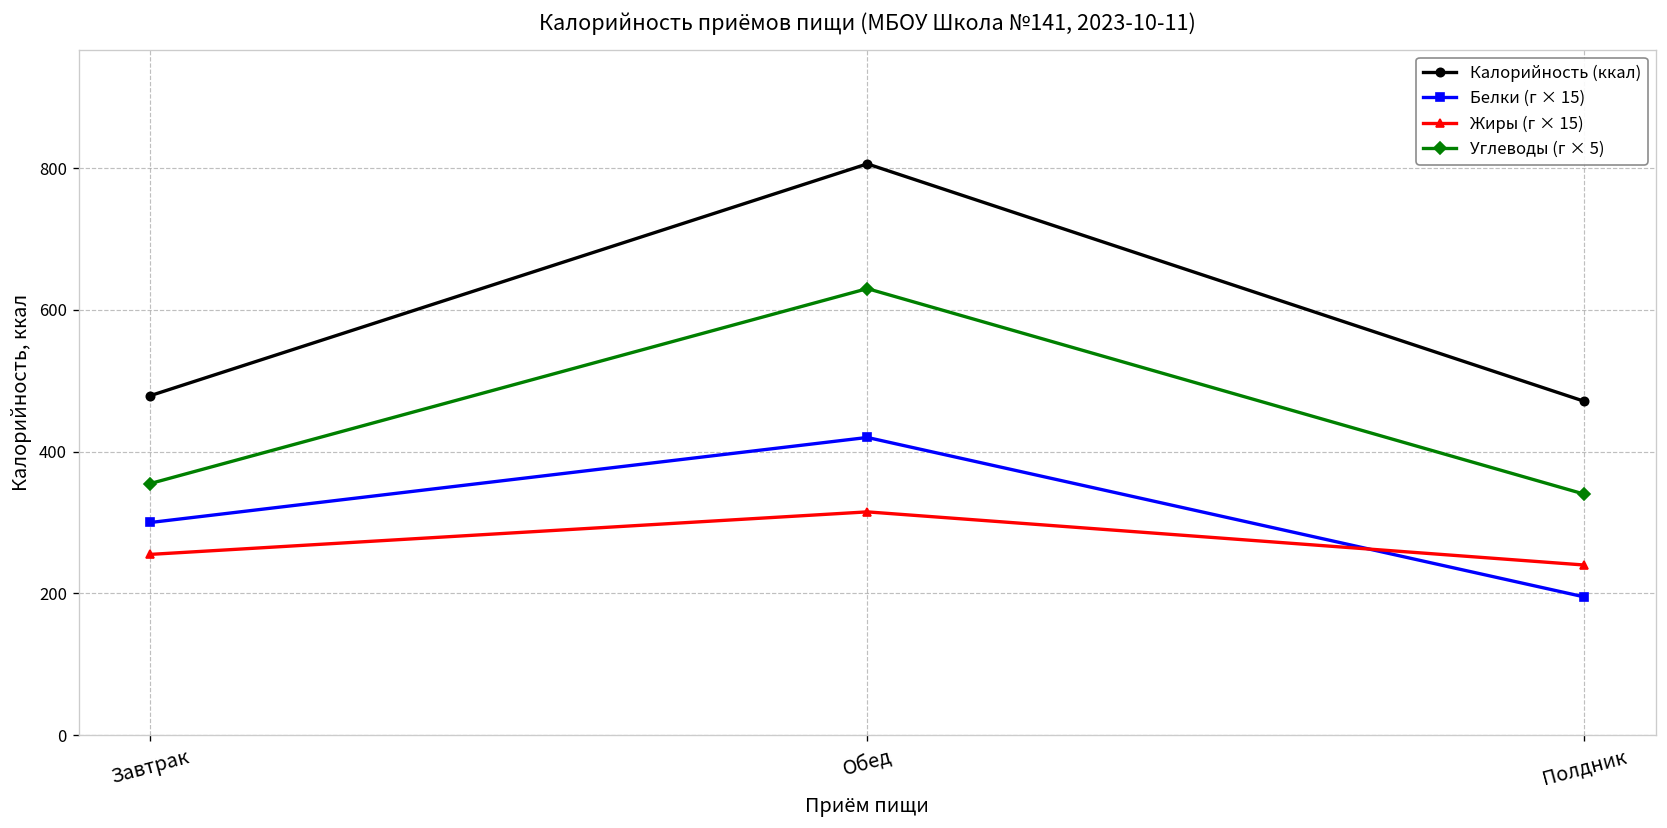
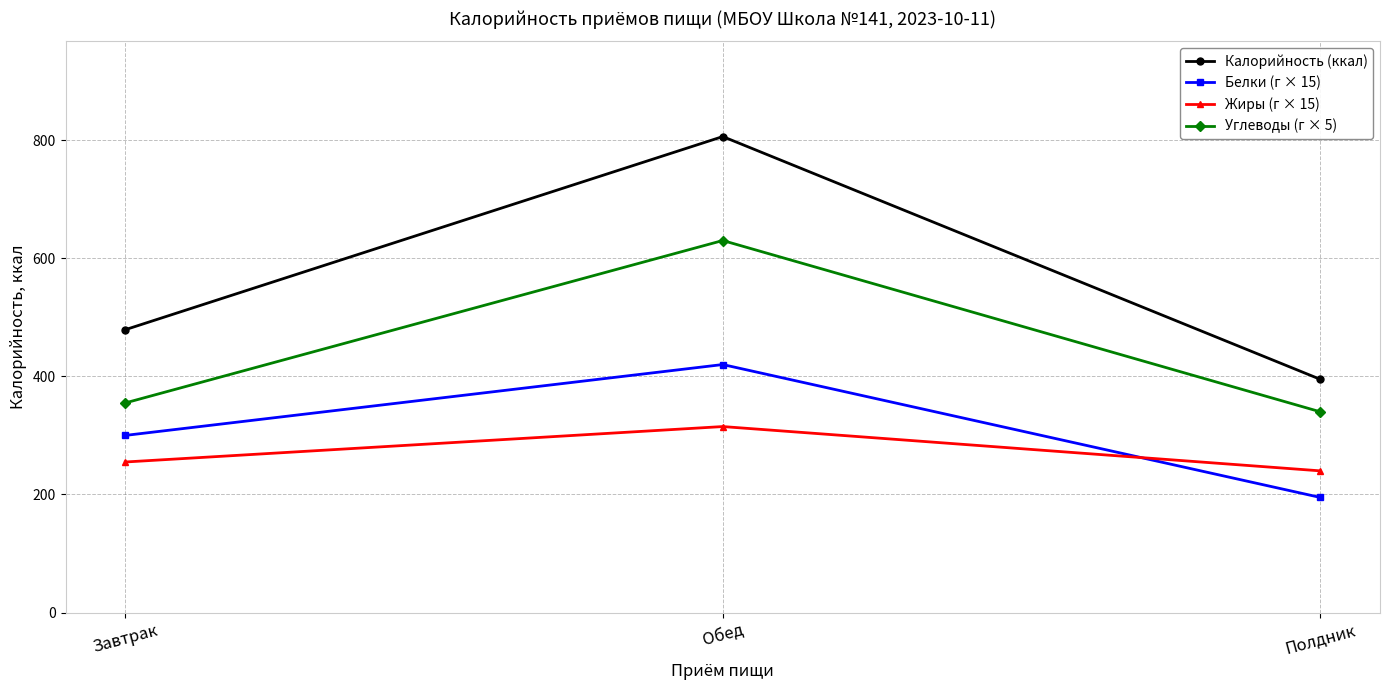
  {
    "Калорийность (ккал)": {
      "Завтрак": 480,
      "Обед": 810,
-     "Полдник": 470
+     "Полдник": 400
    },
    "Белки (г × 15)": {
      "Завтрак": 300,
      "Обед": 420,
      "Полдник": 200
    },
    "Жиры (г × 15)": {
      "Завтрак": 260,
      "Обед": 320,
      "Полдник": 240
    },
    "Углеводы (г × 5)": {
      "Завтрак": 360,
      "Обед": 630,
      "Полдник": 340
    }
  }
